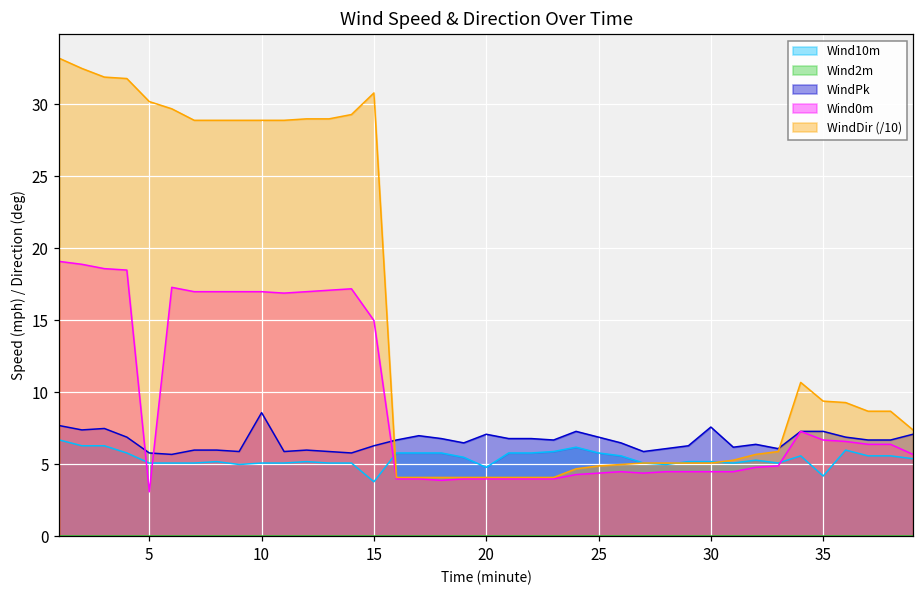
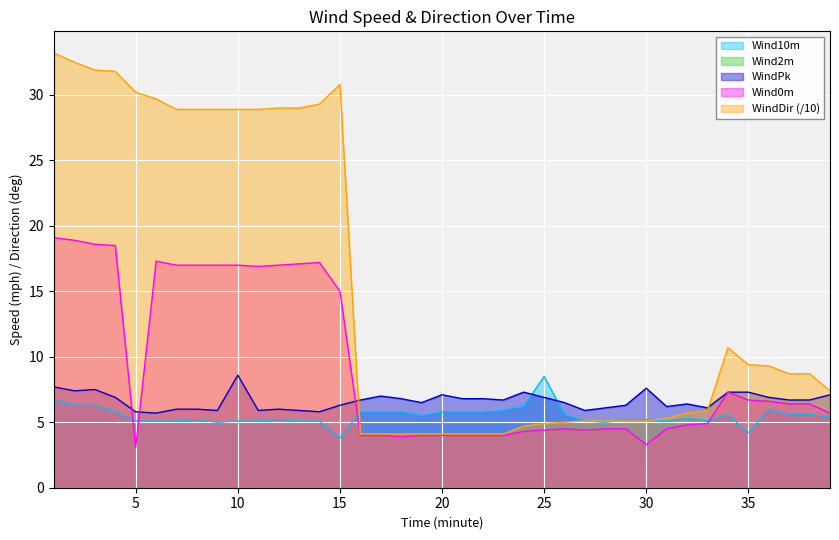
  {
    "Wind10m": {
      "5": 5.1,
      "10": 5.1,
      "15": 3.8,
-     "20": 4.8,
-     "25": 5.8,
+     "20": 5.8,
+     "25": 8.5,
      "35": 4.2
    },
    "Wind2m": {
      "5": 0.0,
      "10": 0.0,
      "15": 0.0,
      "20": 0.0,
      "25": 0.0,
      "30": 0.0,
      "35": 0.0
    },
    "WindPk": {
      "5": 5.8,
      "10": 8.6,
      "15": 6.3,
      "20": 7.1,
      "25": 6.9,
      "30": 7.6,
      "35": 7.3
    },
    "Wind0m": {
      "5": 3.1,
      "10": 17.0,
      "15": 15.0,
      "25": 4.4,
-     "30": 4.5,
+     "30": 3.3,
      "35": 6.7
    },
    "WindDir (/10)": {
      "5": 30.2,
      "10": 28.9,
      "15": 30.8,
      "25": 4.9,
      "35": 9.4
    }
  }
